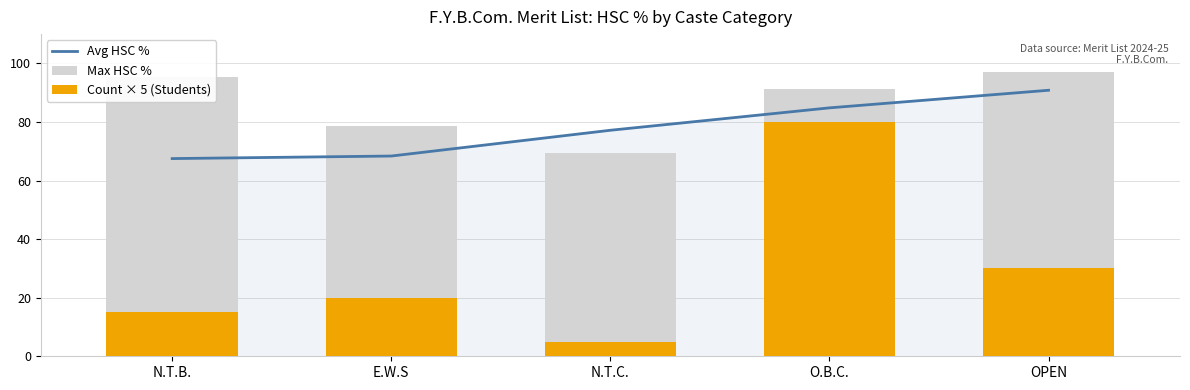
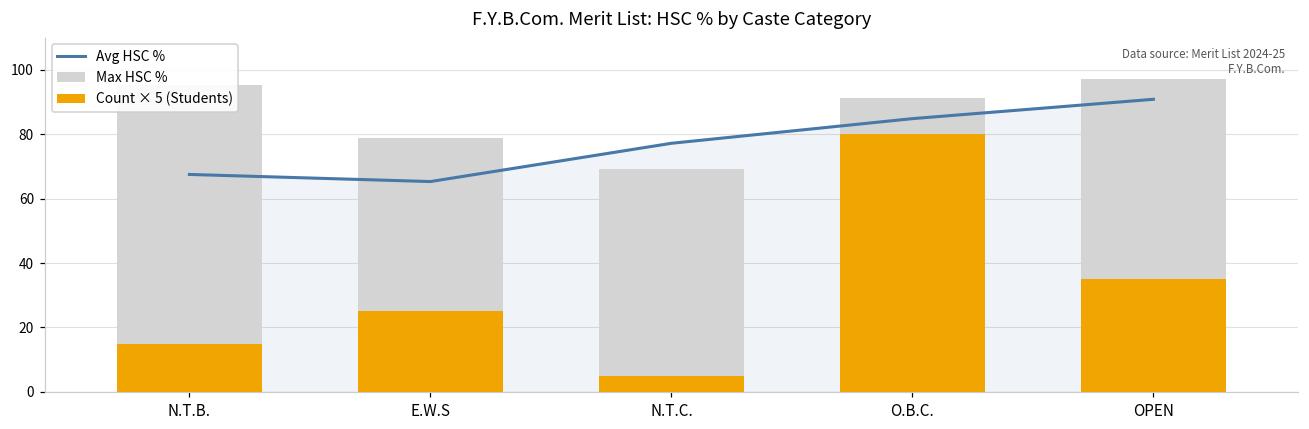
  {
    "Avg HSC %": {
      "N.T.B.": 68,
-     "E.W.S": 68,
+     "E.W.S": 65,
      "N.T.C.": 77,
      "O.B.C.": 85,
      "OPEN": 91
    },
    "Max HSC %": {
      "E.W.S": 79,
      "N.T.C.": 69,
      "O.B.C.": 91
    },
    "Count × 5 (Students)": {
-     "E.W.S": 20,
-     "OPEN": 30
+     "E.W.S": 25,
+     "OPEN": 35
    }
  }
